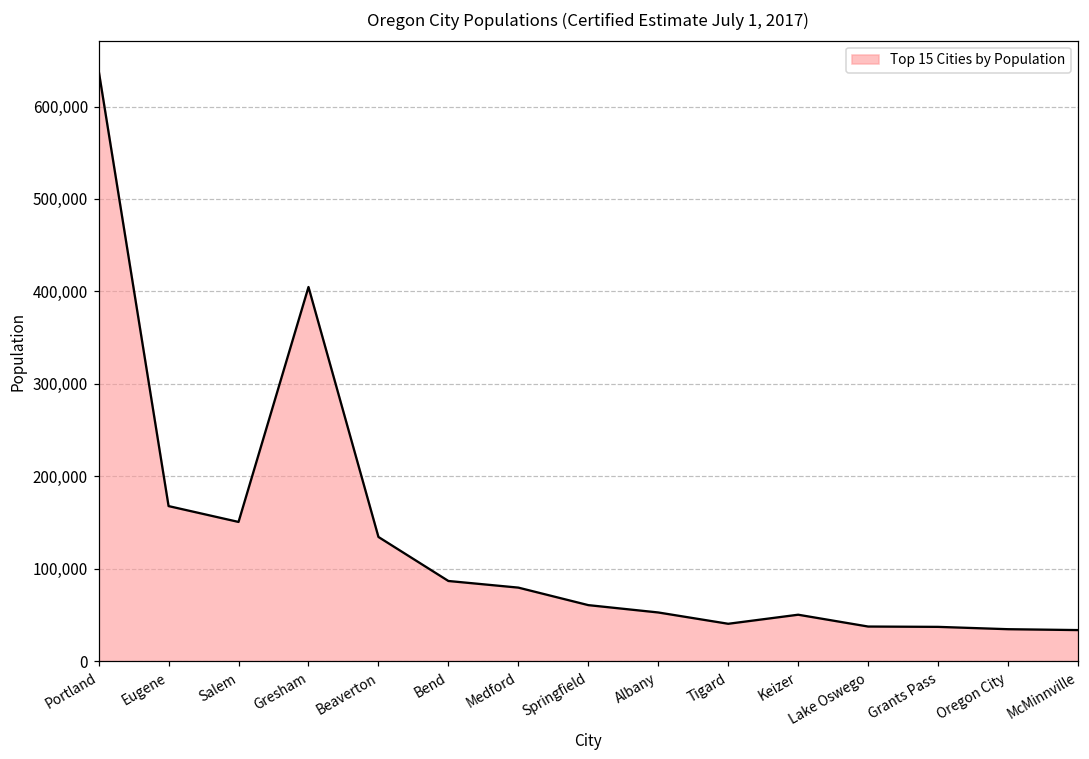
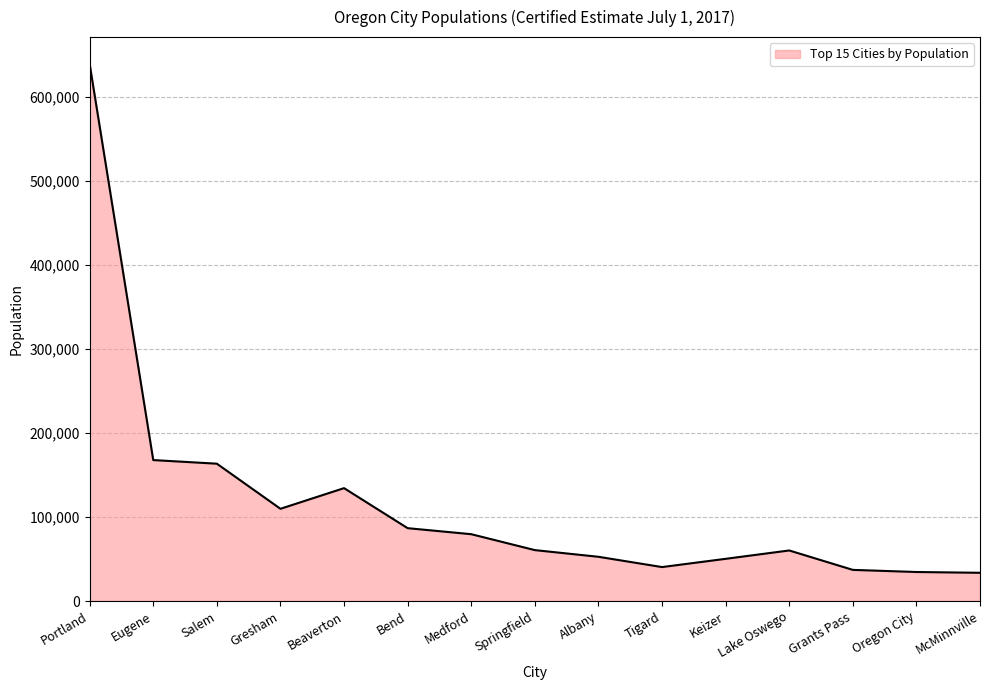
  {
    "Portland": "640,000",
    "Eugene": "170,000",
-   "Salem": "150,000",
-   "Gresham": "400,000",
+   "Salem": "160,000",
+   "Gresham": "110,000",
    "Beaverton": "130,000",
    "Bend": "90,000",
    "Medford": "80,000",
    "Springfield": "60,000",
    "Albany": "50,000",
    "Tigard": "40,000",
    "Keizer": "50,000",
-   "Lake Oswego": "40,000",
+   "Lake Oswego": "60,000",
    "Grants Pass": "40,000",
    "Oregon City": "30,000",
    "McMinnville": "30,000"
  }
